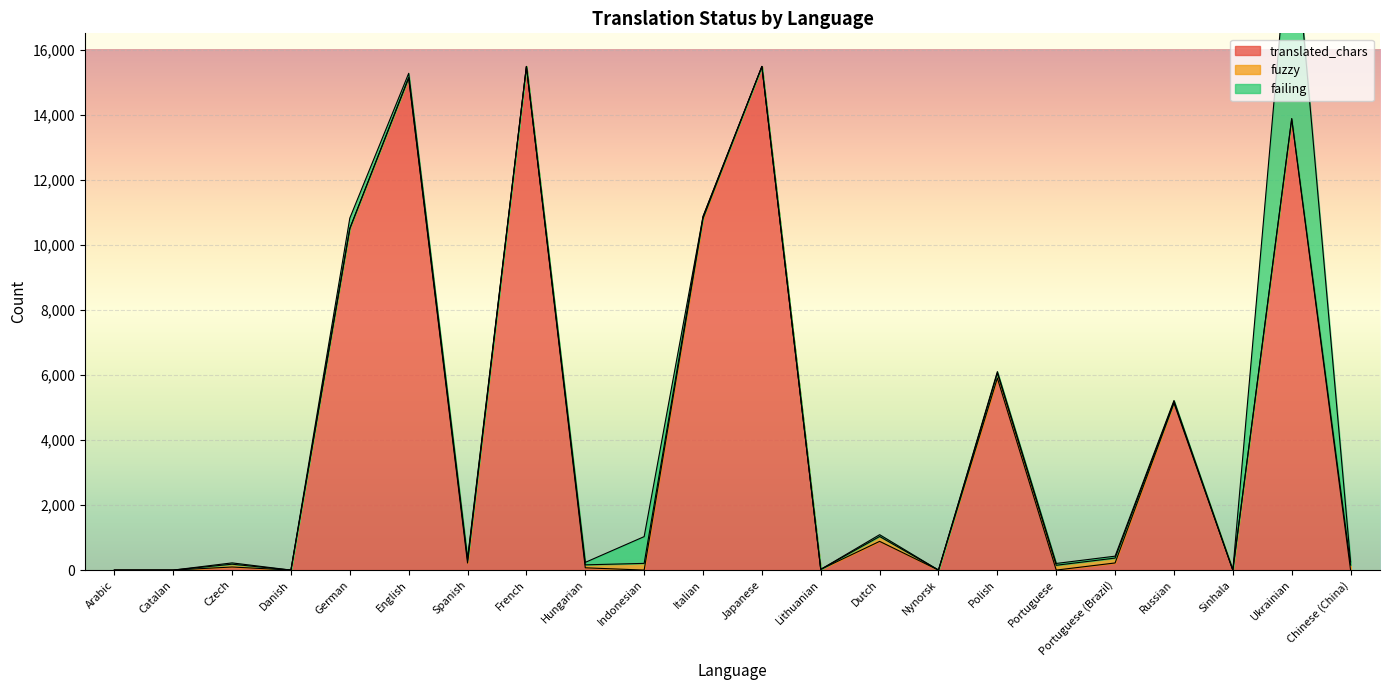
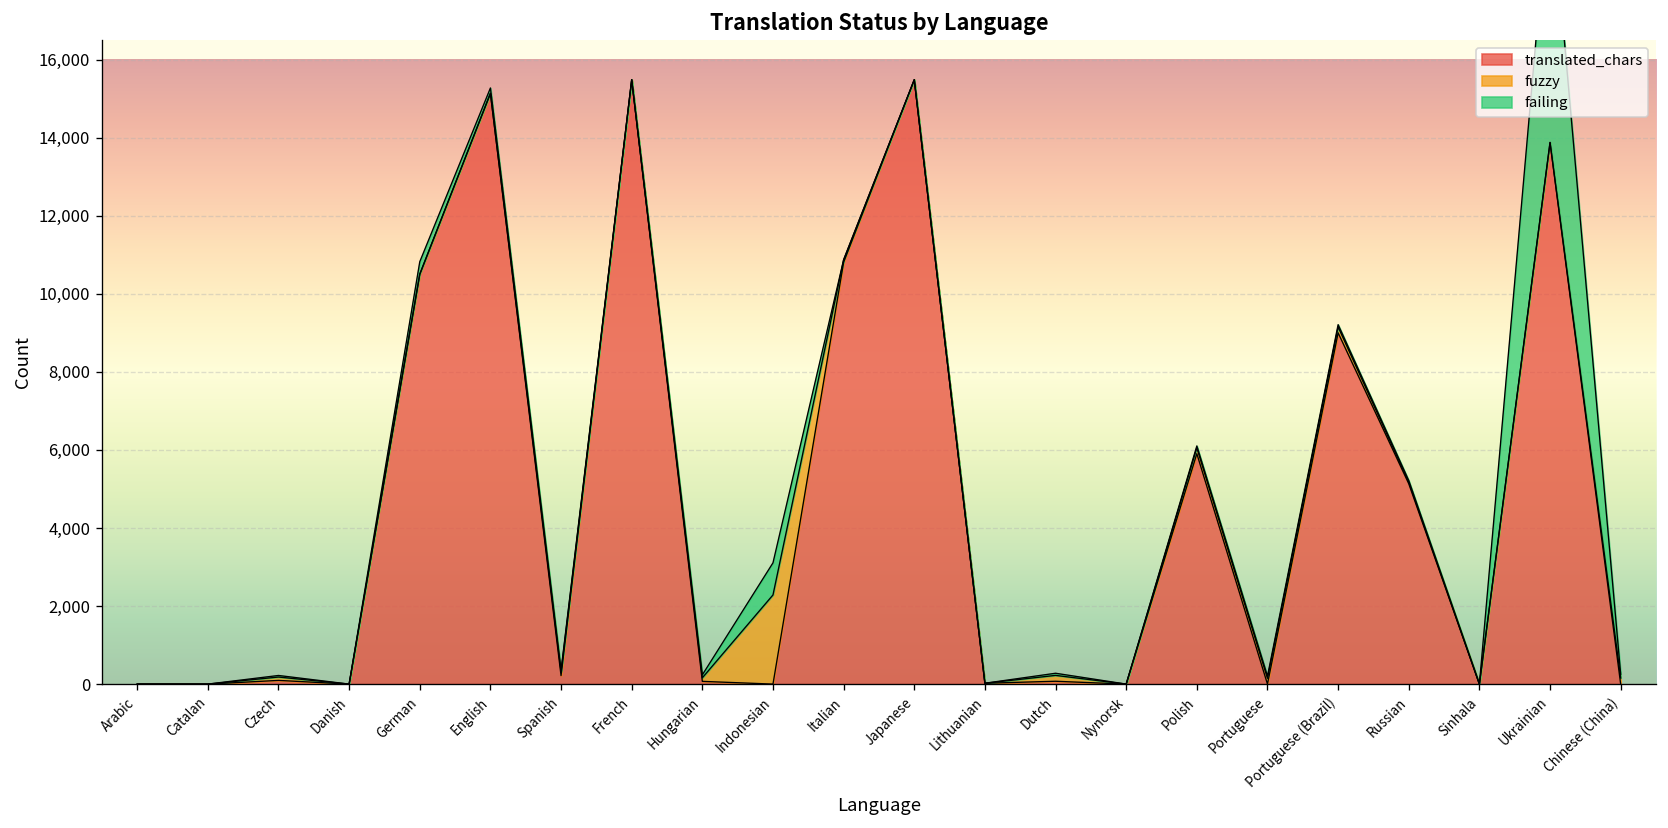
  {
    "translated_chars": {
      "Czech": "100",
      "Spanish": "200",
      "Hungarian": "100",
      "Indonesian": "0",
-     "Dutch": "900",
+     "Dutch": "100",
      "Polish": "5,900",
      "Portuguese": "0",
-     "Portuguese (Brazil)": "200",
+     "Portuguese (Brazil)": "9,000",
      "Chinese (China)": "0"
    },
    "fuzzy": {
-     "Indonesian": "200",
+     "Indonesian": "2,300",
      "Chinese (China)": "200"
    },
    "failing": {
      "German": "300",
      "English": "100",
      "Indonesian": "800",
      "Chinese (China)": "100"
    }
  }
